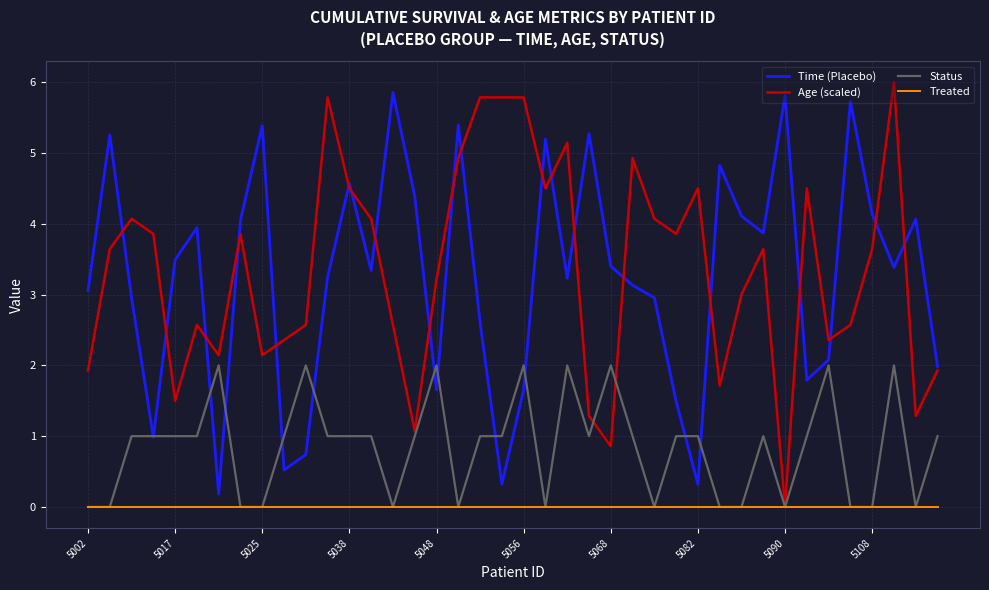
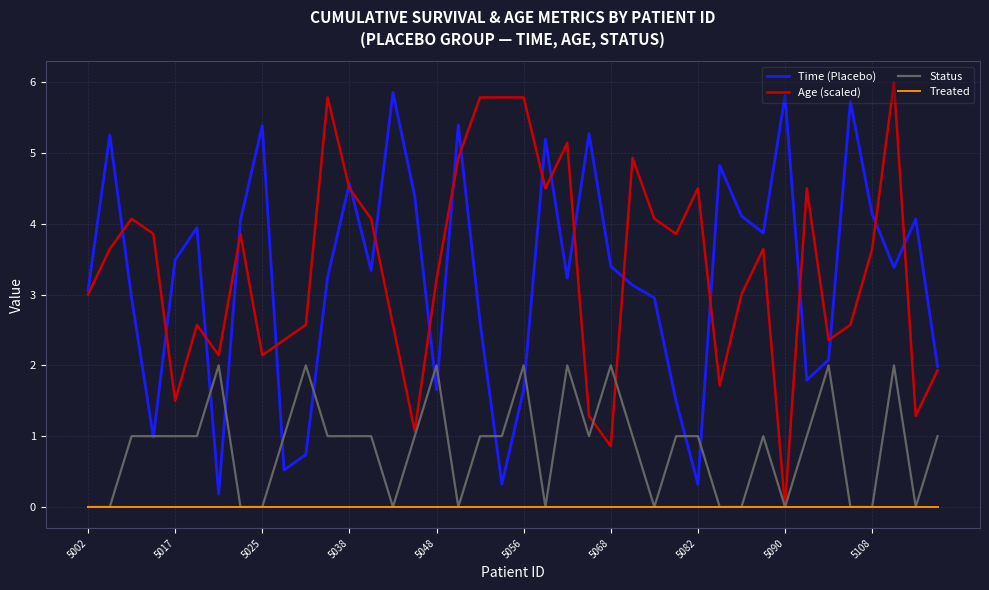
  {
    "Time (Placebo)": {
      "5002": 3.1,
      "5017": 3.5,
      "5025": 5.4,
      "5038": 4.6,
      "5048": 1.7,
      "5056": 1.7,
      "5068": 3.4,
      "5082": 0.3,
      "5108": 4.1
    },
    "Age (scaled)": {
-     "5002": 1.9,
+     "5002": 3.0,
      "5017": 1.5,
      "5025": 2.1,
      "5038": 4.5,
      "5048": 3.2,
      "5056": 5.8,
      "5068": 0.9,
      "5082": 4.5,
      "5108": 3.6
    },
    "Status": {
      "5017": 1.0,
      "5038": 1.0,
      "5048": 2.0,
      "5056": 2.0,
      "5068": 2.0,
      "5082": 1.0
    },
    "Treated": {
      "5017": 0.0,
      "5038": 0.0,
      "5048": 0.0,
      "5056": 0.0,
      "5068": 0.0,
      "5082": 0.0
    }
  }
